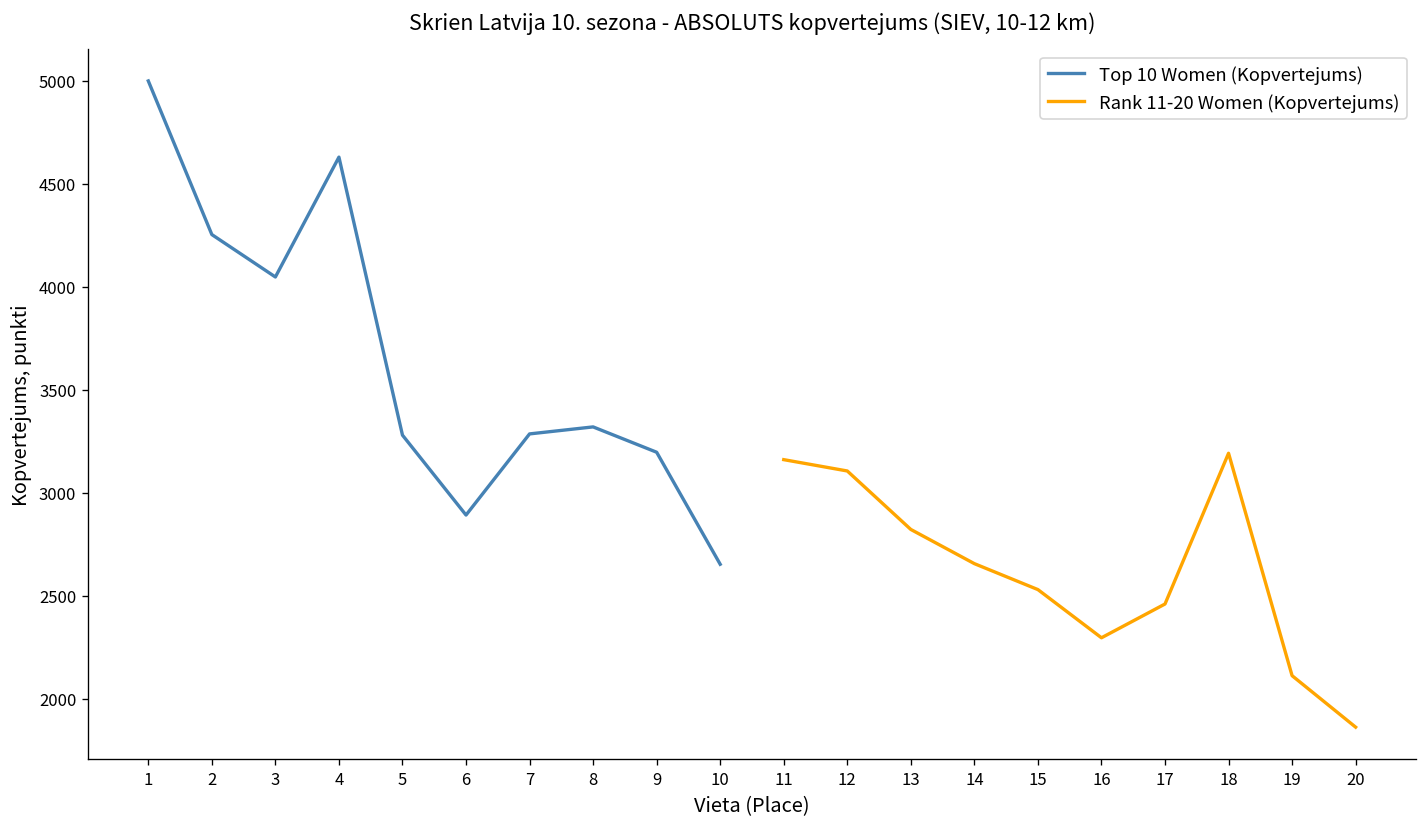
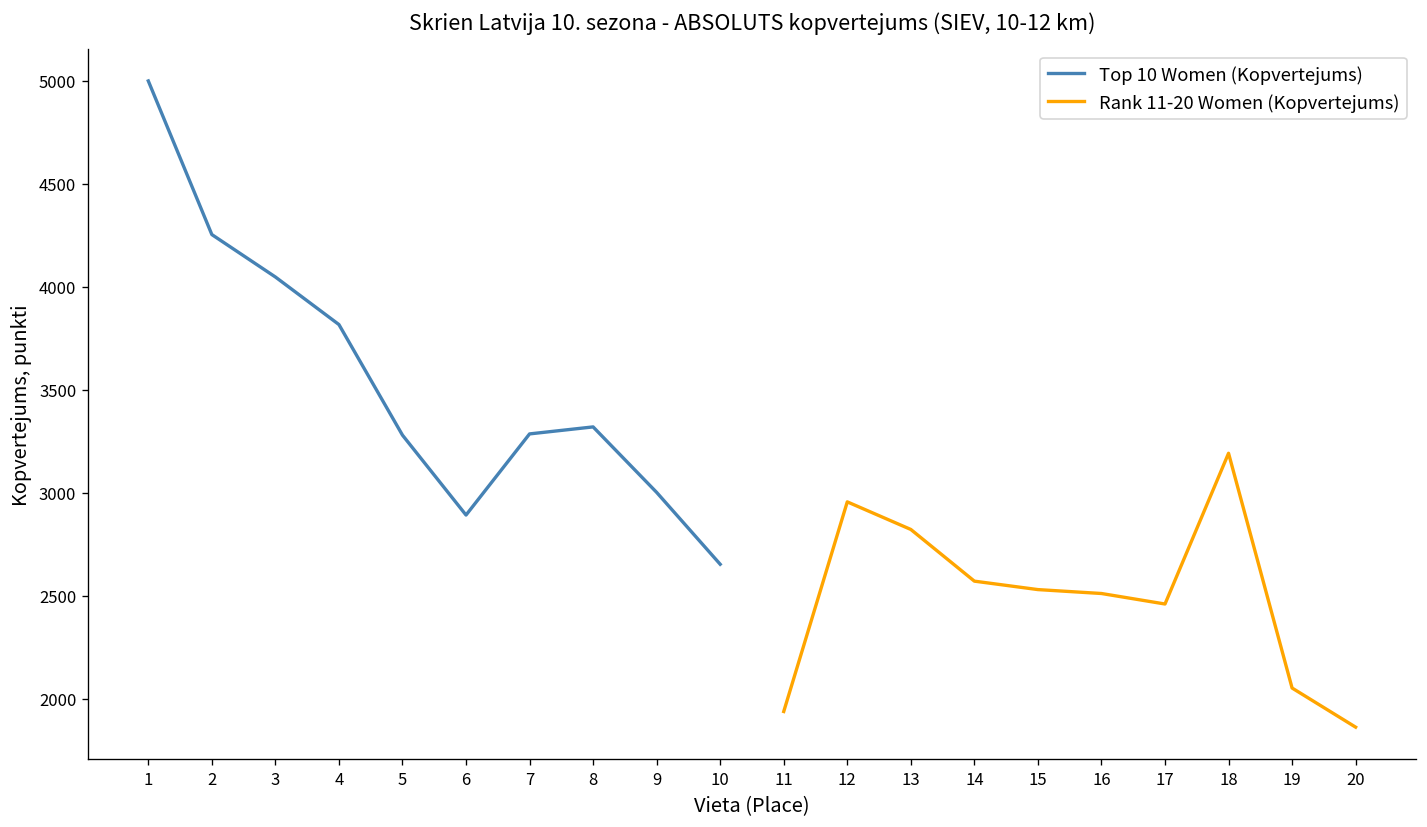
  {
    "Top 10 Women (Kopvertejums)": {
      "1": 5000,
      "2": 4250,
      "3": 4050,
-     "4": 4630,
+     "4": 3820,
      "5": 3280,
      "6": 2890,
      "7": 3290,
      "8": 3320,
-     "9": 3200,
+     "9": 3000,
      "10": 2650
    },
    "Rank 11-20 Women (Kopvertejums)": {
-     "11": 3160,
-     "12": 3110,
+     "11": 1940,
+     "12": 2960,
      "13": 2820,
-     "14": 2660,
+     "14": 2570,
      "15": 2530,
-     "16": 2300,
+     "16": 2510,
      "17": 2460,
      "18": 3190,
-     "19": 2110,
+     "19": 2050,
      "20": 1860
    }
  }
